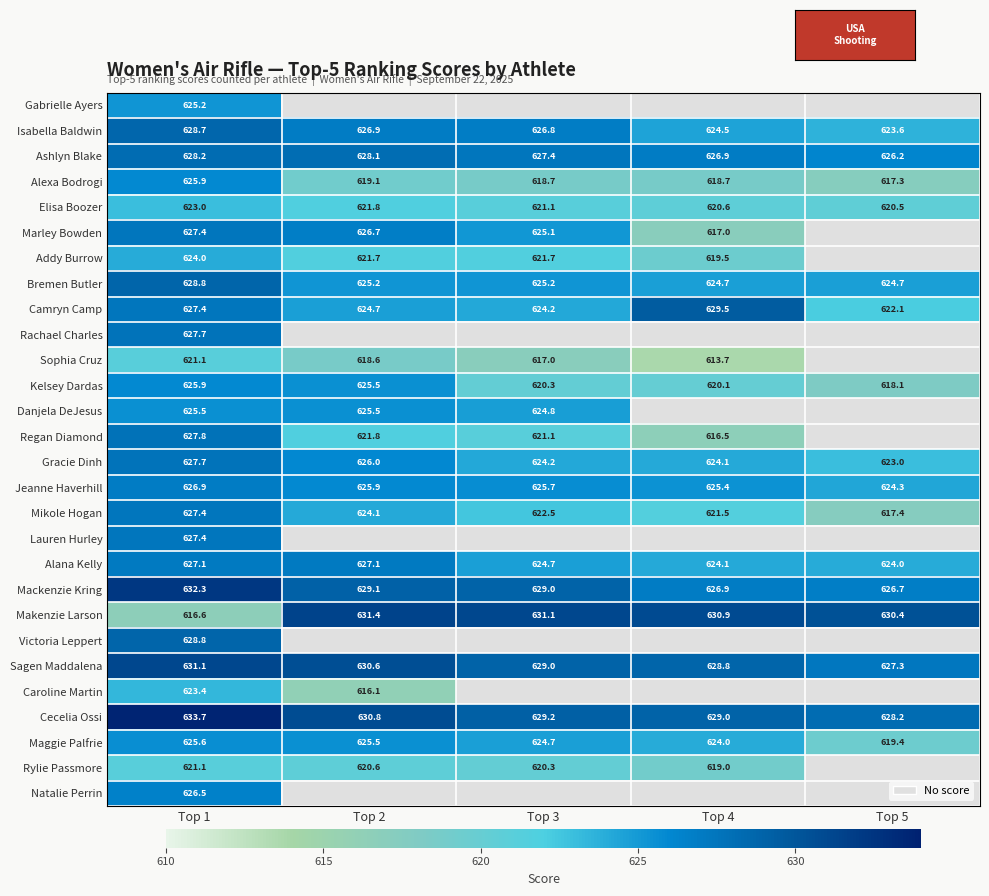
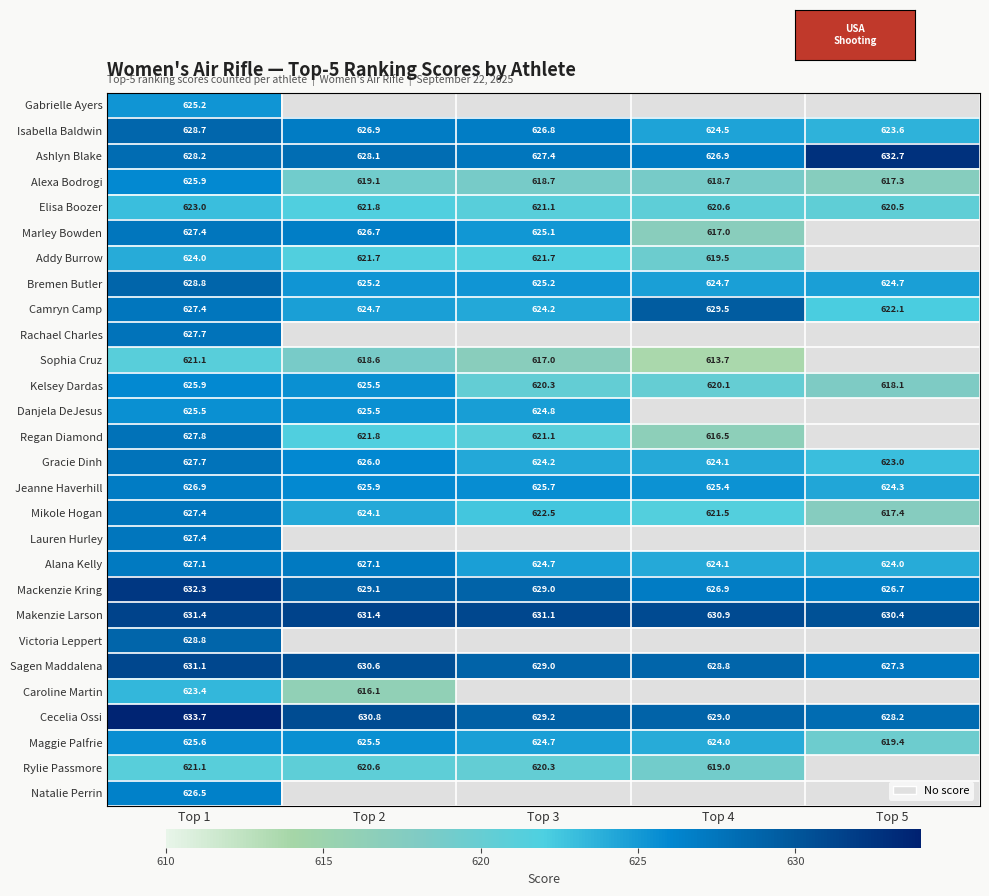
  {
    "Gabrielle Ayers": {
      "Top 1": 625.2
    },
    "Isabella Baldwin": {
      "Top 1": 628.7,
      "Top 2": 626.9,
      "Top 3": 626.8,
      "Top 4": 624.5,
      "Top 5": 623.6
    },
    "Ashlyn Blake": {
      "Top 1": 628.2,
      "Top 2": 628.1,
      "Top 3": 627.4,
      "Top 4": 626.9,
-     "Top 5": 626.2
+     "Top 5": 632.7
    },
    "Alexa Bodrogi": {
      "Top 1": 625.9,
      "Top 2": 619.1,
      "Top 3": 618.7,
      "Top 4": 618.7,
      "Top 5": 617.3
    },
    "Elisa Boozer": {
      "Top 1": 623.0,
      "Top 2": 621.8,
      "Top 3": 621.1,
      "Top 4": 620.6,
      "Top 5": 620.5
    },
    "Marley Bowden": {
      "Top 1": 627.4,
      "Top 2": 626.7,
      "Top 3": 625.1,
      "Top 4": 617.0
    },
    "Addy Burrow": {
      "Top 1": 624.0,
      "Top 2": 621.7,
      "Top 3": 621.7,
      "Top 4": 619.5
    },
    "Bremen Butler": {
      "Top 1": 628.8,
      "Top 2": 625.2,
      "Top 3": 625.2,
      "Top 4": 624.7,
      "Top 5": 624.7
    },
    "Camryn Camp": {
      "Top 1": 627.4,
      "Top 2": 624.7,
      "Top 3": 624.2,
      "Top 4": 629.5,
      "Top 5": 622.1
    },
    "Rachael Charles": {
      "Top 1": 627.7
    },
    "Sophia Cruz": {
      "Top 1": 621.1,
      "Top 2": 618.6,
      "Top 3": 617.0,
      "Top 4": 613.7
    },
    "Kelsey Dardas": {
      "Top 1": 625.9,
      "Top 2": 625.5,
      "Top 3": 620.3,
      "Top 4": 620.1,
      "Top 5": 618.1
    },
    "Danjela DeJesus": {
      "Top 1": 625.5,
      "Top 2": 625.5,
      "Top 3": 624.8
    },
    "Regan Diamond": {
      "Top 1": 627.8,
      "Top 2": 621.8,
      "Top 3": 621.1,
      "Top 4": 616.5
    },
    "Gracie Dinh": {
      "Top 1": 627.7,
      "Top 2": 626.0,
      "Top 3": 624.2,
      "Top 4": 624.1,
      "Top 5": 623.0
    },
    "Jeanne Haverhill": {
      "Top 1": 626.9,
      "Top 2": 625.9,
      "Top 3": 625.7,
      "Top 4": 625.4,
      "Top 5": 624.3
    },
    "Mikole Hogan": {
      "Top 1": 627.4,
      "Top 2": 624.1,
      "Top 3": 622.5,
      "Top 4": 621.5,
      "Top 5": 617.4
    },
    "Lauren Hurley": {
      "Top 1": 627.4
    },
    "Alana Kelly": {
      "Top 1": 627.1,
      "Top 2": 627.1,
      "Top 3": 624.7,
      "Top 4": 624.1,
      "Top 5": 624.0
    },
    "Mackenzie Kring": {
      "Top 1": 632.3,
      "Top 2": 629.1,
      "Top 3": 629.0,
      "Top 4": 626.9,
      "Top 5": 626.7
    },
    "Makenzie Larson": {
-     "Top 1": 616.6,
+     "Top 1": 631.4,
      "Top 2": 631.4,
      "Top 3": 631.1,
      "Top 4": 630.9,
      "Top 5": 630.4
    },
    "Victoria Leppert": {
      "Top 1": 628.8
    },
    "Sagen Maddalena": {
      "Top 1": 631.1,
      "Top 2": 630.6,
      "Top 3": 629.0,
      "Top 4": 628.8,
      "Top 5": 627.3
    },
    "Caroline Martin": {
      "Top 1": 623.4,
      "Top 2": 616.1
    },
    "Cecelia Ossi": {
      "Top 1": 633.7,
      "Top 2": 630.8,
      "Top 3": 629.2,
      "Top 4": 629.0,
      "Top 5": 628.2
    },
    "Maggie Palfrie": {
      "Top 1": 625.6,
      "Top 2": 625.5,
      "Top 3": 624.7,
      "Top 4": 624.0,
      "Top 5": 619.4
    },
    "Rylie Passmore": {
      "Top 1": 621.1,
      "Top 2": 620.6,
      "Top 3": 620.3,
      "Top 4": 619.0
    },
    "Natalie Perrin": {
      "Top 1": 626.5
    }
  }
